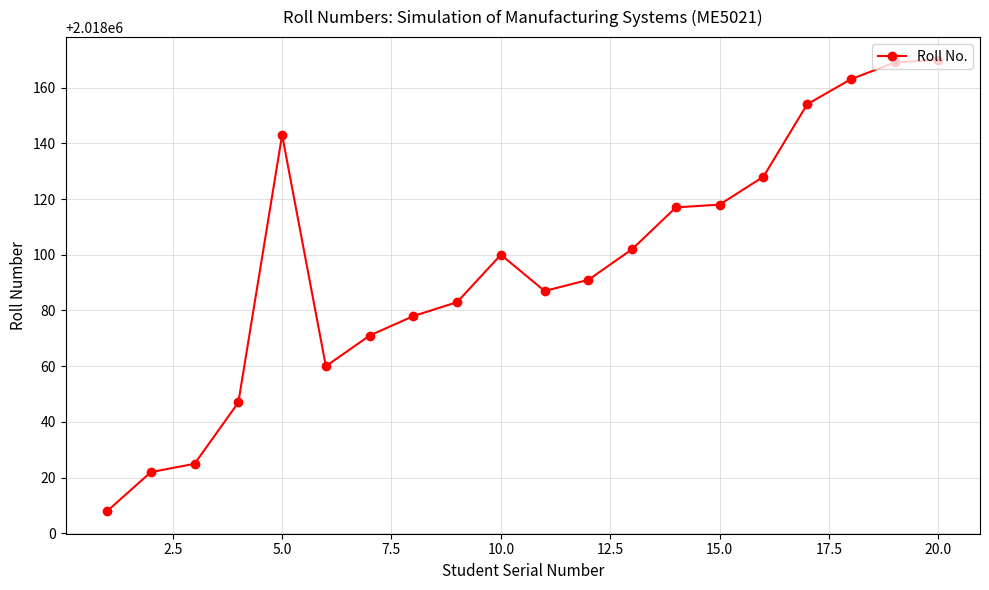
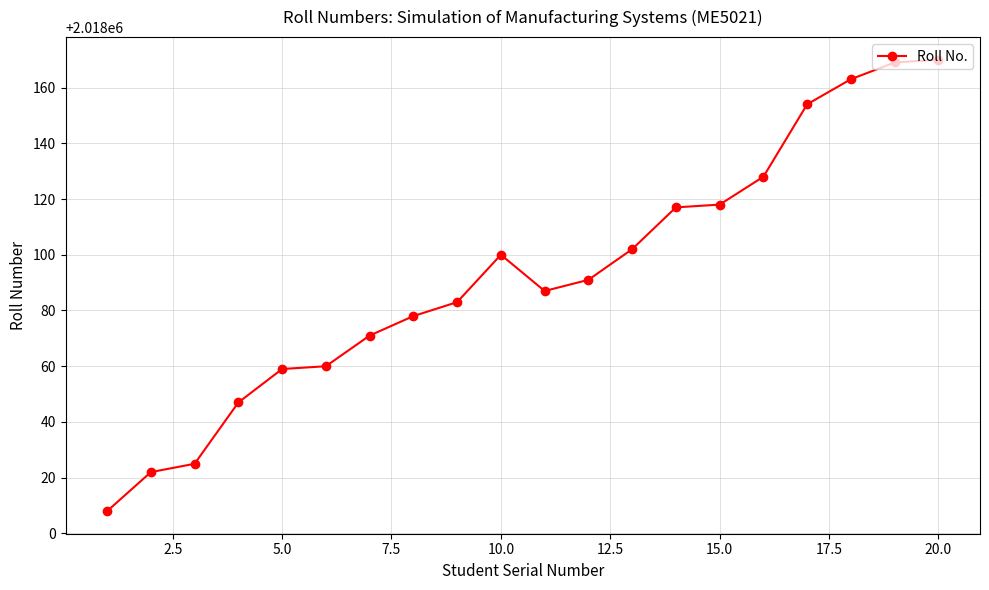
  {
-   "5.0": 2018143,
+   "5.0": 2018059,
    "10.0": 2018100,
    "15.0": 2018118
  }
